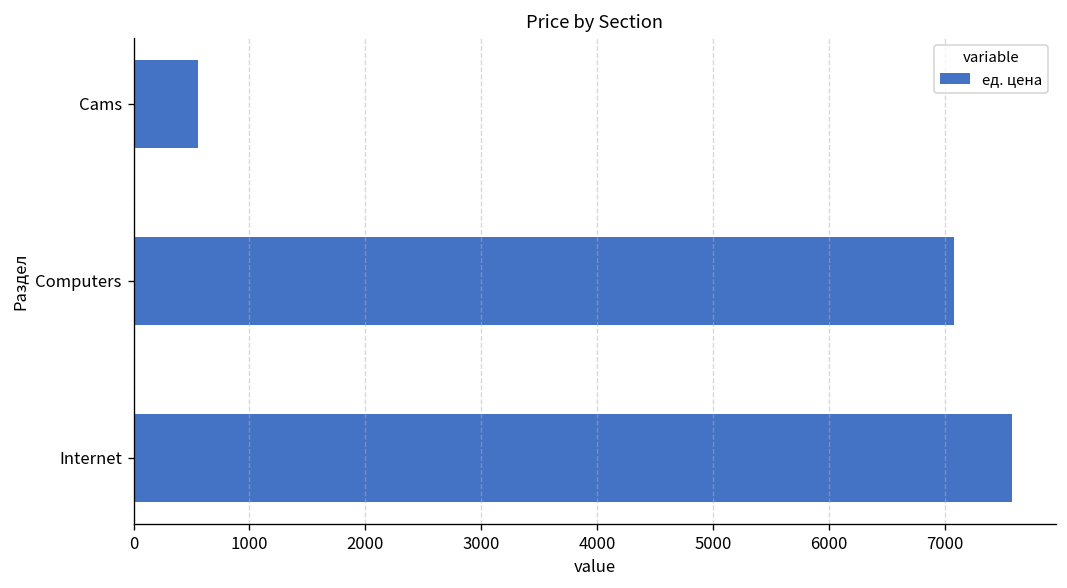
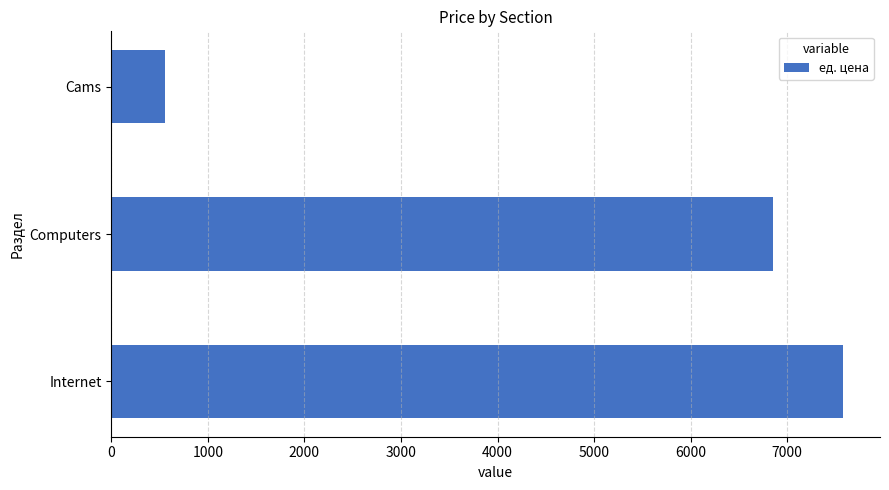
  {
    "Cams": 600,
-   "Computers": 7100,
+   "Computers": 6800,
    "Internet": 7600
  }
